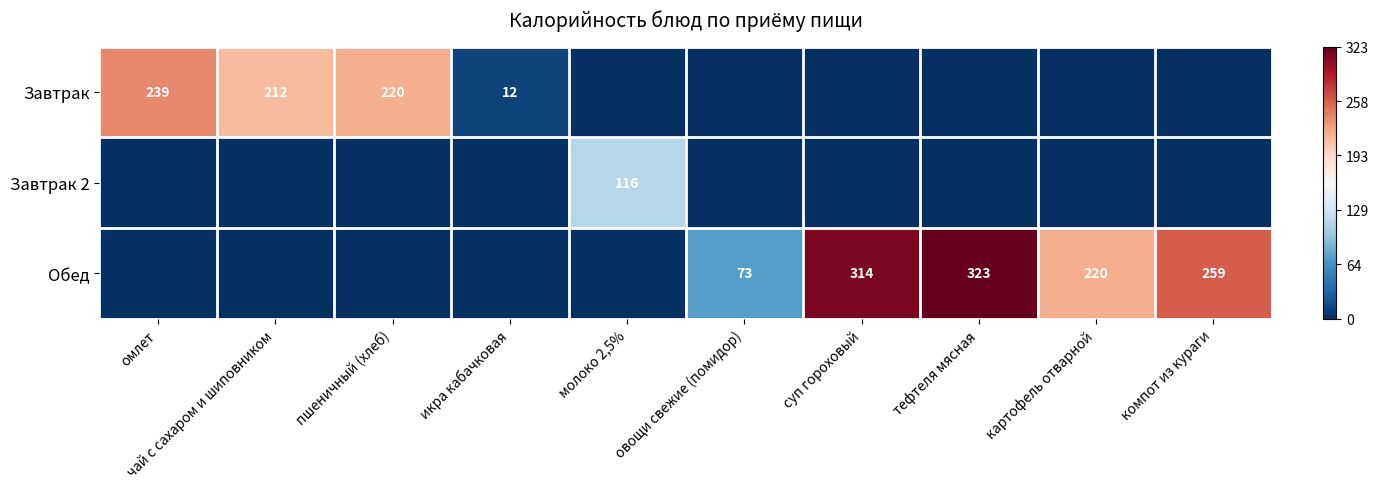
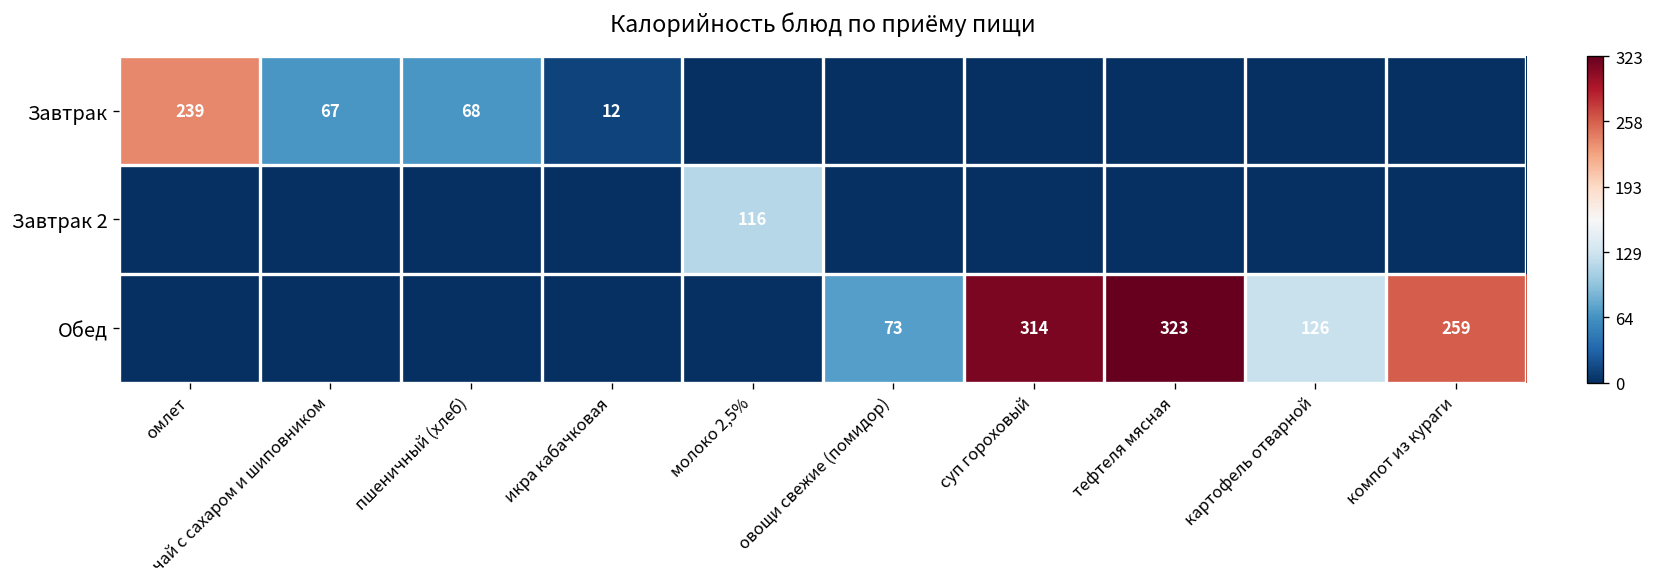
  {
    "Завтрак": {
      "омлет": 239,
-     "чай с сахаром и шиповником": 212,
-     "пшеничный (хлеб)": 220,
+     "чай с сахаром и шиповником": 67,
+     "пшеничный (хлеб)": 68,
      "икра кабачковая": 12
    },
    "Завтрак 2": {
      "молоко 2,5%": 116
    },
    "Обед": {
      "овощи свежие (помидор)": 73,
      "суп гороховый": 314,
      "тефтеля мясная": 323,
-     "картофель отварной": 220,
+     "картофель отварной": 126,
      "компот из кураги": 259
    }
  }
